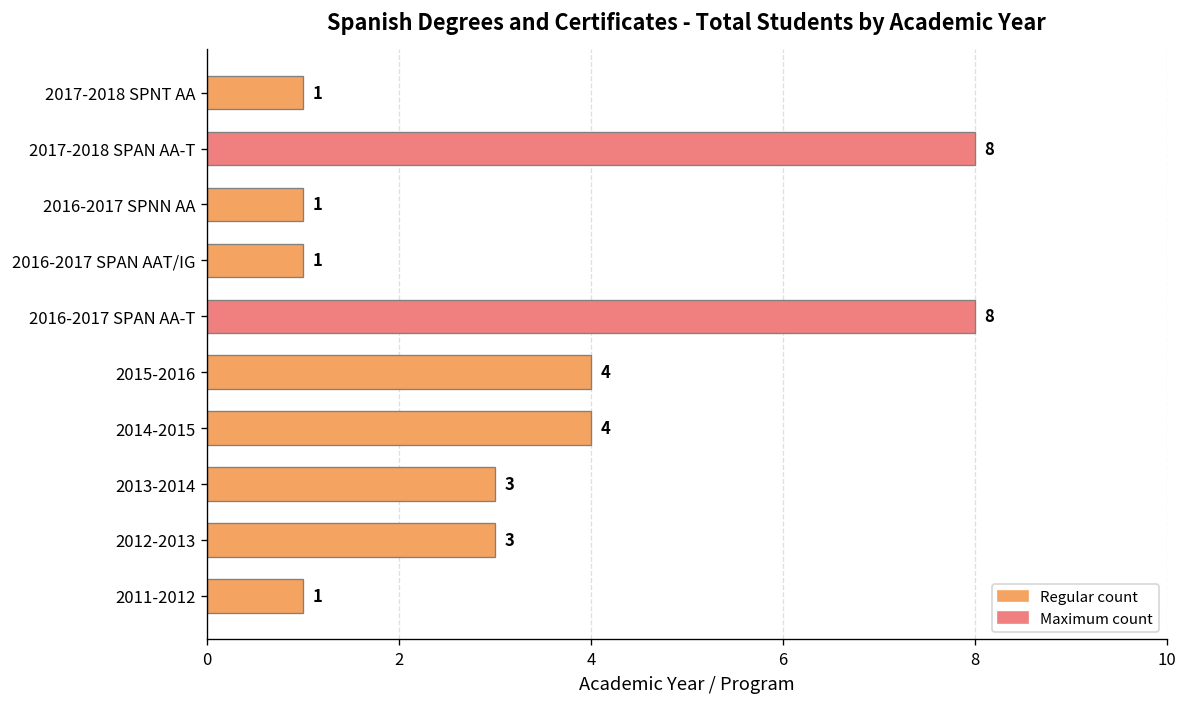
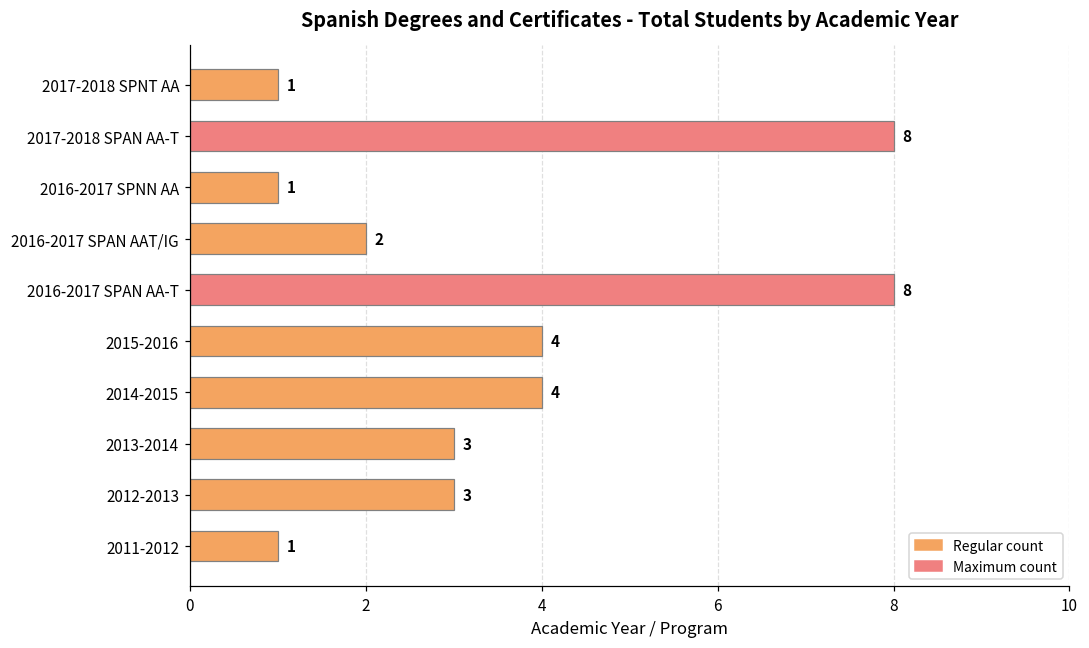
  {
    "2017-2018 SPNT AA": 1,
    "2017-2018 SPAN AA-T": 8,
    "2016-2017 SPNN AA": 1,
-   "2016-2017 SPAN AAT/IG": 1,
+   "2016-2017 SPAN AAT/IG": 2,
    "2016-2017 SPAN AA-T": 8,
    "2015-2016": 4,
    "2014-2015": 4,
    "2013-2014": 3,
    "2012-2013": 3,
    "2011-2012": 1
  }
